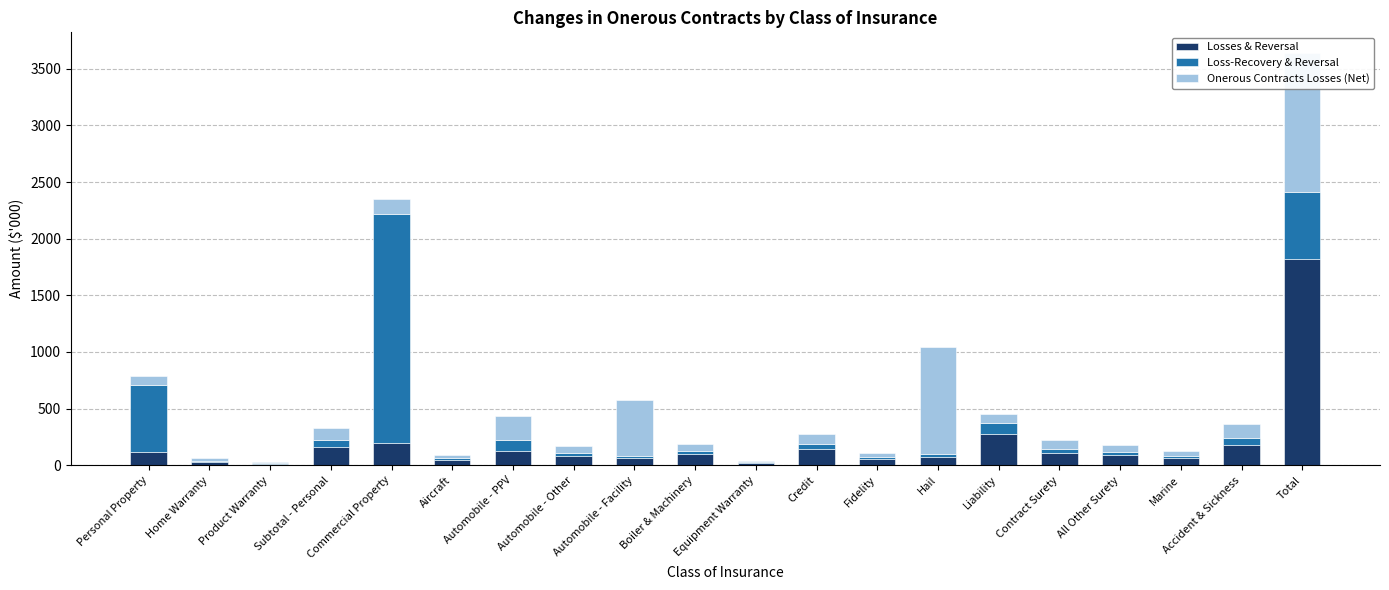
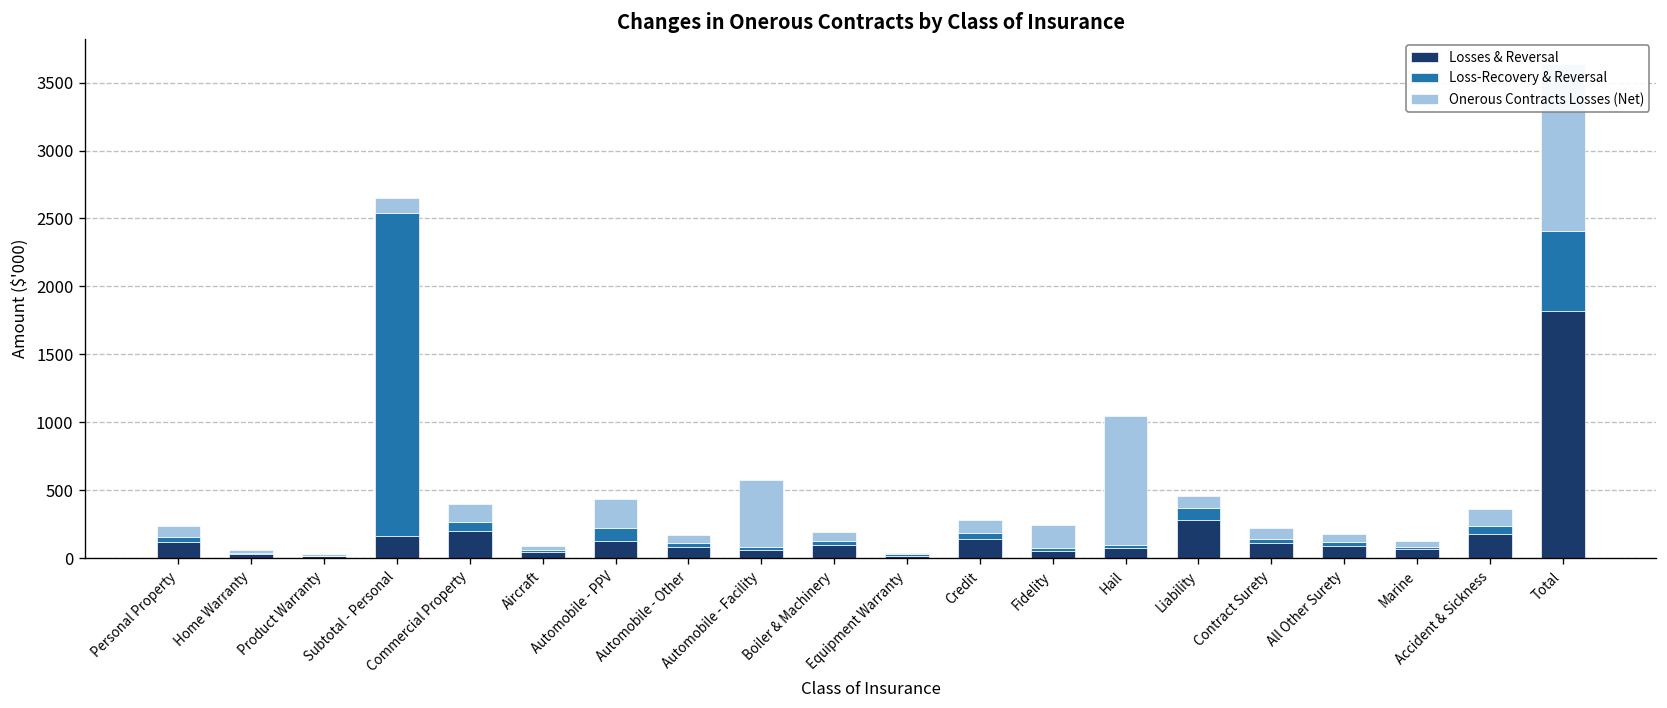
  {
    "Losses & Reversal": {
      "Personal Property": 120,
      "Home Warranty": 30,
      "Subtotal - Personal": 170,
      "Commercial Property": 200,
      "Aircraft": 50,
      "Automobile - PPV": 130,
      "Automobile - Other": 90,
      "Automobile - Facility": 60,
      "Boiler & Machinery": 100,
      "Credit": 140,
      "Fidelity": 60,
      "Hail": 80,
      "Liability": 280,
      "Contract Surety": 110,
      "All Other Surety": 90,
      "Marine": 70,
      "Accident & Sickness": 180,
      "Total": 1820
    },
    "Loss-Recovery & Reversal": {
-     "Personal Property": 590,
-     "Subtotal - Personal": 60,
-     "Commercial Property": 2020,
+     "Personal Property": 40,
+     "Subtotal - Personal": 2370,
+     "Commercial Property": 70,
      "Automobile - PPV": 100,
      "Automobile - Other": 30,
      "Boiler & Machinery": 30,
      "Credit": 50,
      "Liability": 90,
      "Contract Surety": 40,
      "All Other Surety": 30,
      "Accident & Sickness": 60,
      "Total": 590
    },
    "Onerous Contracts Losses (Net)": {
      "Personal Property": 80,
      "Subtotal - Personal": 110,
      "Commercial Property": 130,
      "Aircraft": 30,
      "Automobile - PPV": 210,
      "Automobile - Other": 60,
      "Automobile - Facility": 500,
      "Boiler & Machinery": 70,
      "Credit": 100,
-     "Fidelity": 40,
+     "Fidelity": 170,
      "Hail": 950,
      "Liability": 90,
      "Contract Surety": 80,
      "All Other Surety": 60,
      "Marine": 50,
      "Accident & Sickness": 120
    }
  }
